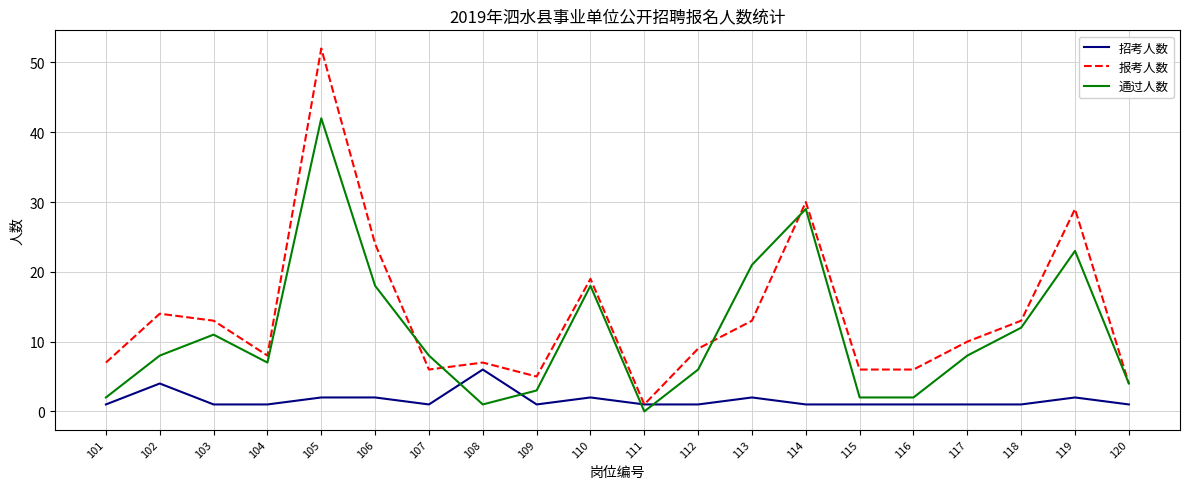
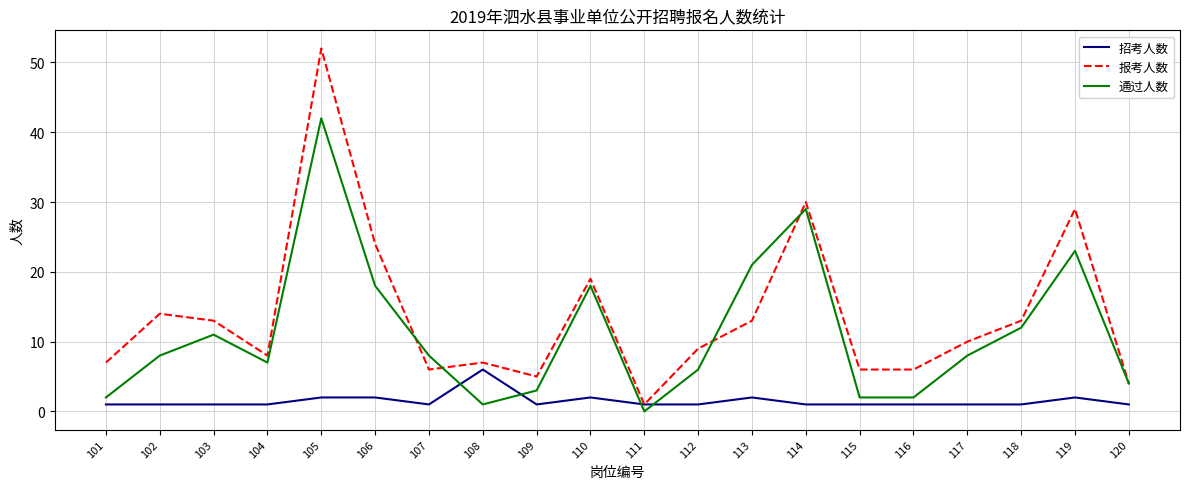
  {
    "招考人数": {
      "101": 1,
-     "102": 4,
+     "102": 1,
      "103": 1,
      "104": 1,
      "105": 2,
      "106": 2,
      "107": 1,
      "108": 6,
      "109": 1,
      "110": 2,
      "112": 1,
      "113": 2,
      "114": 1,
      "115": 1,
      "116": 1,
      "117": 1,
      "118": 1,
      "119": 2,
      "120": 1
    },
    "报考人数": {
      "101": 7,
      "102": 14,
      "103": 13,
      "104": 8,
      "105": 52,
      "106": 24,
      "107": 6,
      "108": 7,
      "109": 5,
      "110": 19,
      "112": 9,
      "113": 13,
      "114": 30,
      "115": 6,
      "116": 6,
      "117": 10,
      "118": 13,
      "119": 29
    },
    "通过人数": {
      "101": 2,
      "102": 8,
      "103": 11,
      "104": 7,
      "105": 42,
      "106": 18,
      "107": 8,
      "108": 1,
      "109": 3,
      "110": 18,
      "111": 0,
      "112": 6,
      "113": 21,
      "114": 29,
      "115": 2,
      "116": 2,
      "117": 8,
      "118": 12,
      "119": 23
    }
  }
